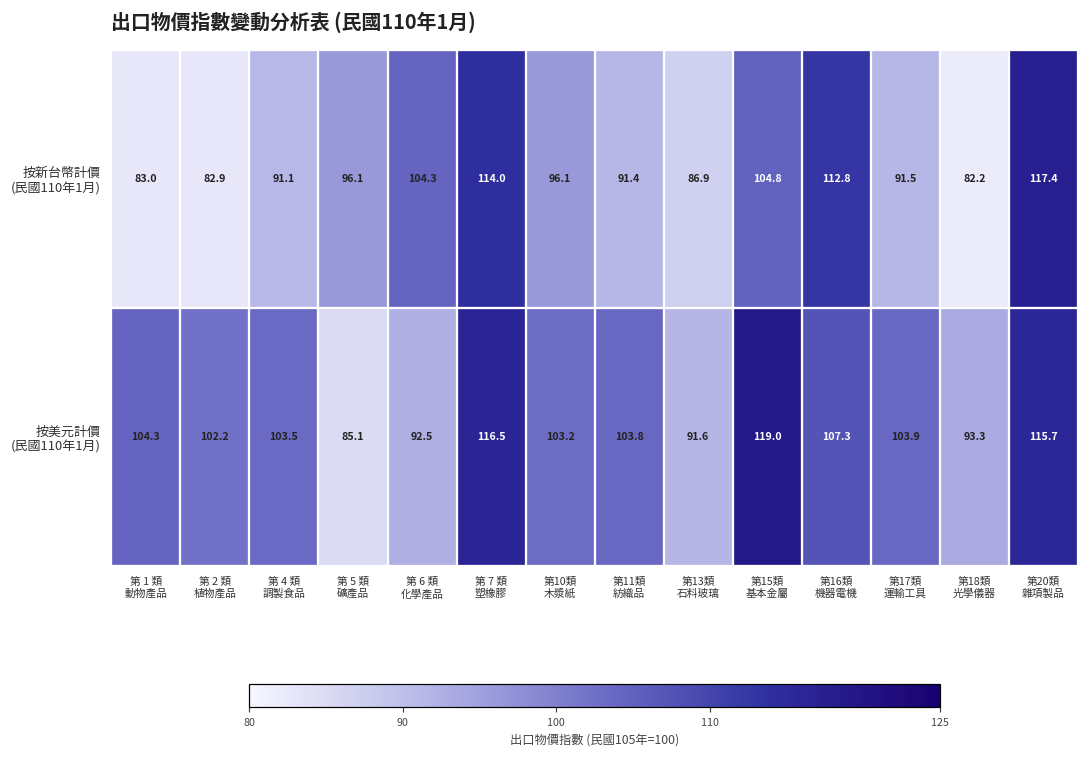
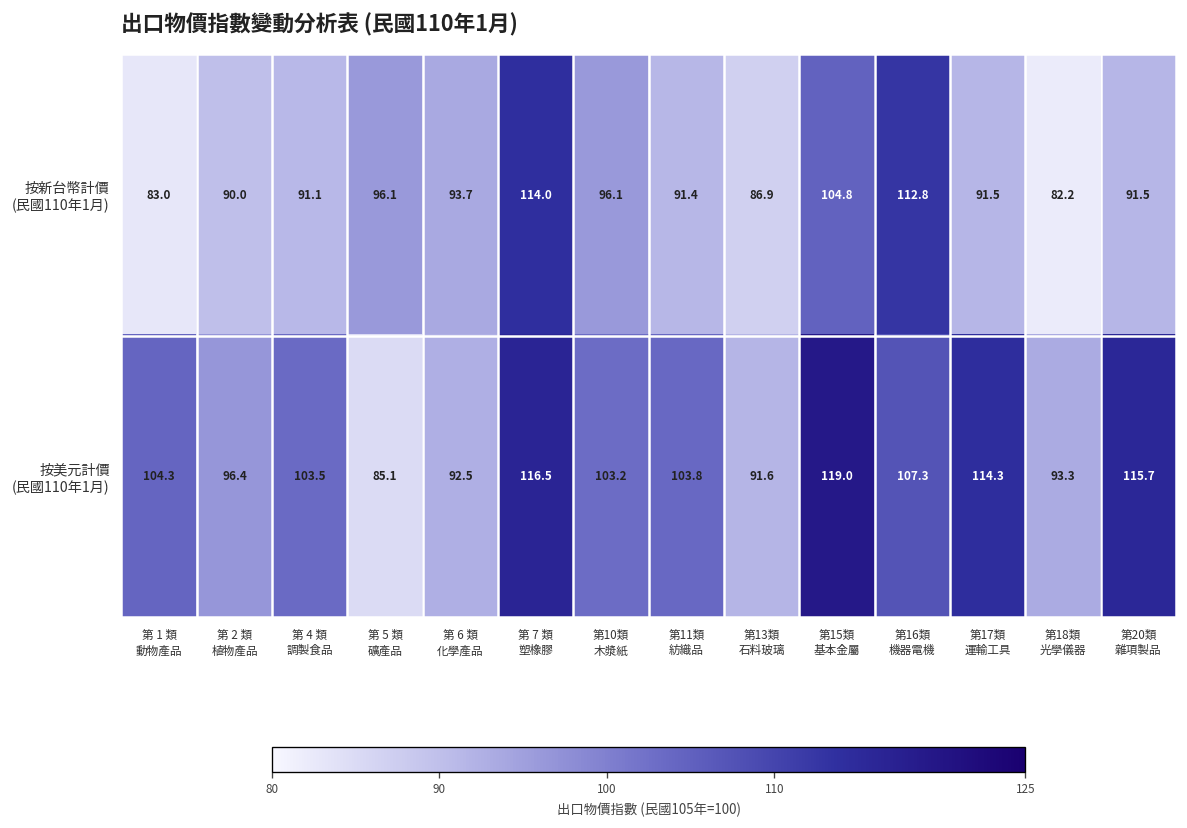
  {
    "按新台幣計價 (民國110年1月)": {
      "第 1 類 動物產品": 83.0,
-     "第 2 類 植物產品": 82.9,
+     "第 2 類 植物產品": 90.0,
      "第 4 類 調製食品": 91.1,
      "第 5 類 礦產品": 96.1,
-     "第 6 類 化學產品": 104.3,
+     "第 6 類 化學產品": 93.7,
      "第 7 類 塑橡膠": 114.0,
      "第10類 木漿紙": 96.1,
      "第11類 紡織品": 91.4,
      "第13類 石料玻璃": 86.9,
      "第15類 基本金屬": 104.8,
      "第16類 機器電機": 112.8,
      "第17類 運輸工具": 91.5,
      "第18類 光學儀器": 82.2,
-     "第20類 雜項製品": 117.4
+     "第20類 雜項製品": 91.5
    },
    "按美元計價 (民國110年1月)": {
      "第 1 類 動物產品": 104.3,
-     "第 2 類 植物產品": 102.2,
+     "第 2 類 植物產品": 96.4,
      "第 4 類 調製食品": 103.5,
      "第 5 類 礦產品": 85.1,
      "第 6 類 化學產品": 92.5,
      "第 7 類 塑橡膠": 116.5,
      "第10類 木漿紙": 103.2,
      "第11類 紡織品": 103.8,
      "第13類 石料玻璃": 91.6,
      "第15類 基本金屬": 119.0,
      "第16類 機器電機": 107.3,
-     "第17類 運輸工具": 103.9,
+     "第17類 運輸工具": 114.3,
      "第18類 光學儀器": 93.3,
      "第20類 雜項製品": 115.7
    }
  }
